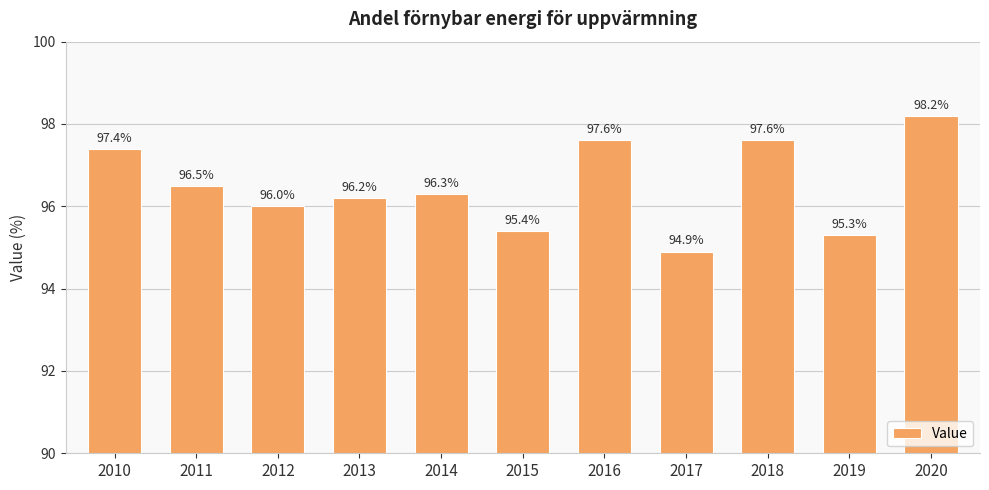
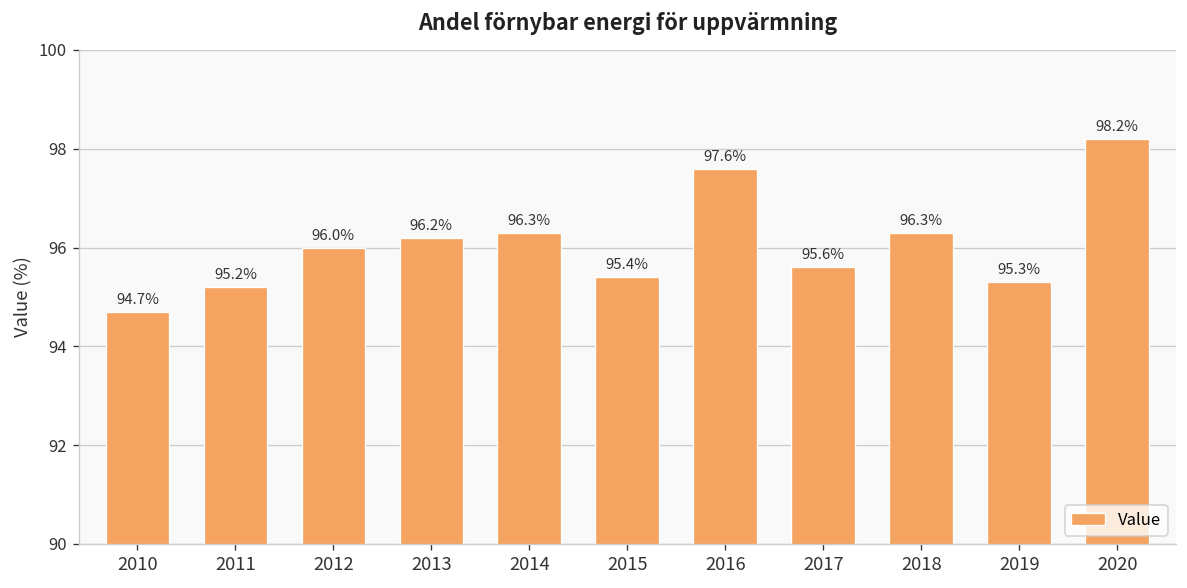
  {
-   "2010": "97.4%",
-   "2011": "96.5%",
+   "2010": "94.7%",
+   "2011": "95.2%",
    "2012": "96.0%",
    "2013": "96.2%",
    "2014": "96.3%",
    "2015": "95.4%",
    "2016": "97.6%",
-   "2017": "94.9%",
-   "2018": "97.6%",
+   "2017": "95.6%",
+   "2018": "96.3%",
    "2019": "95.3%",
    "2020": "98.2%"
  }
